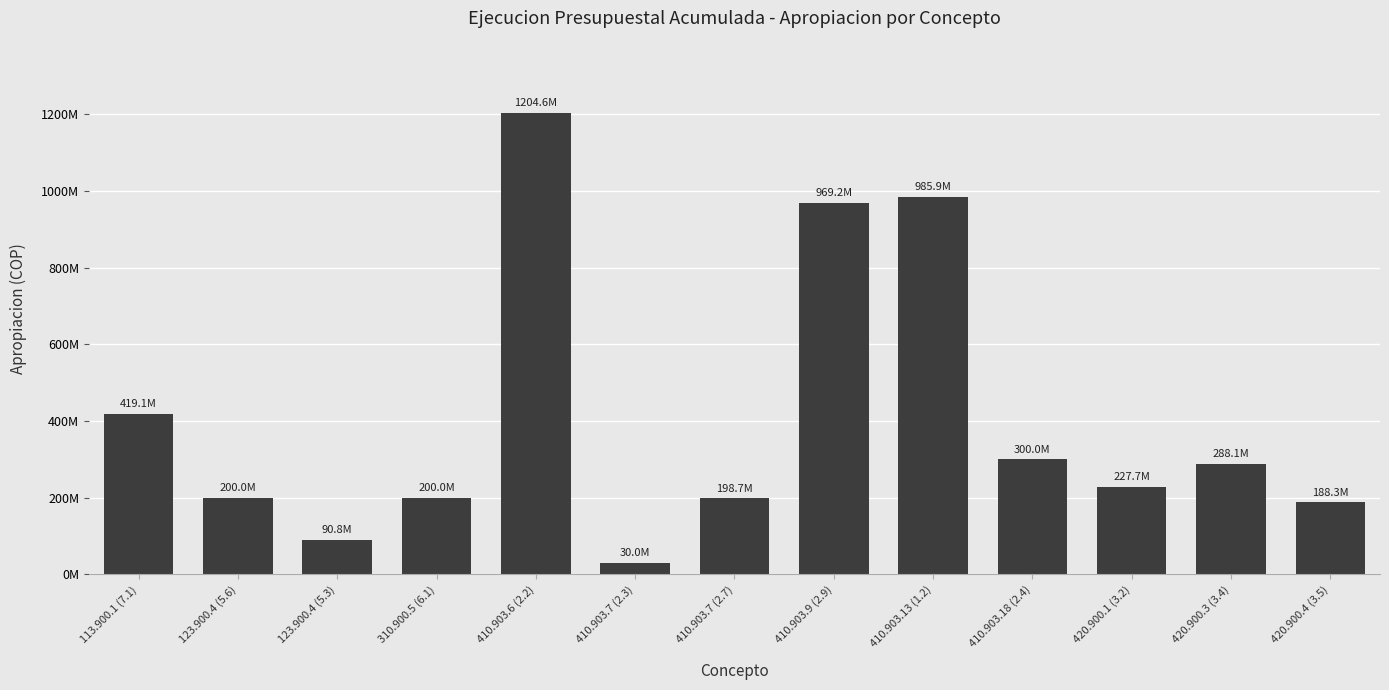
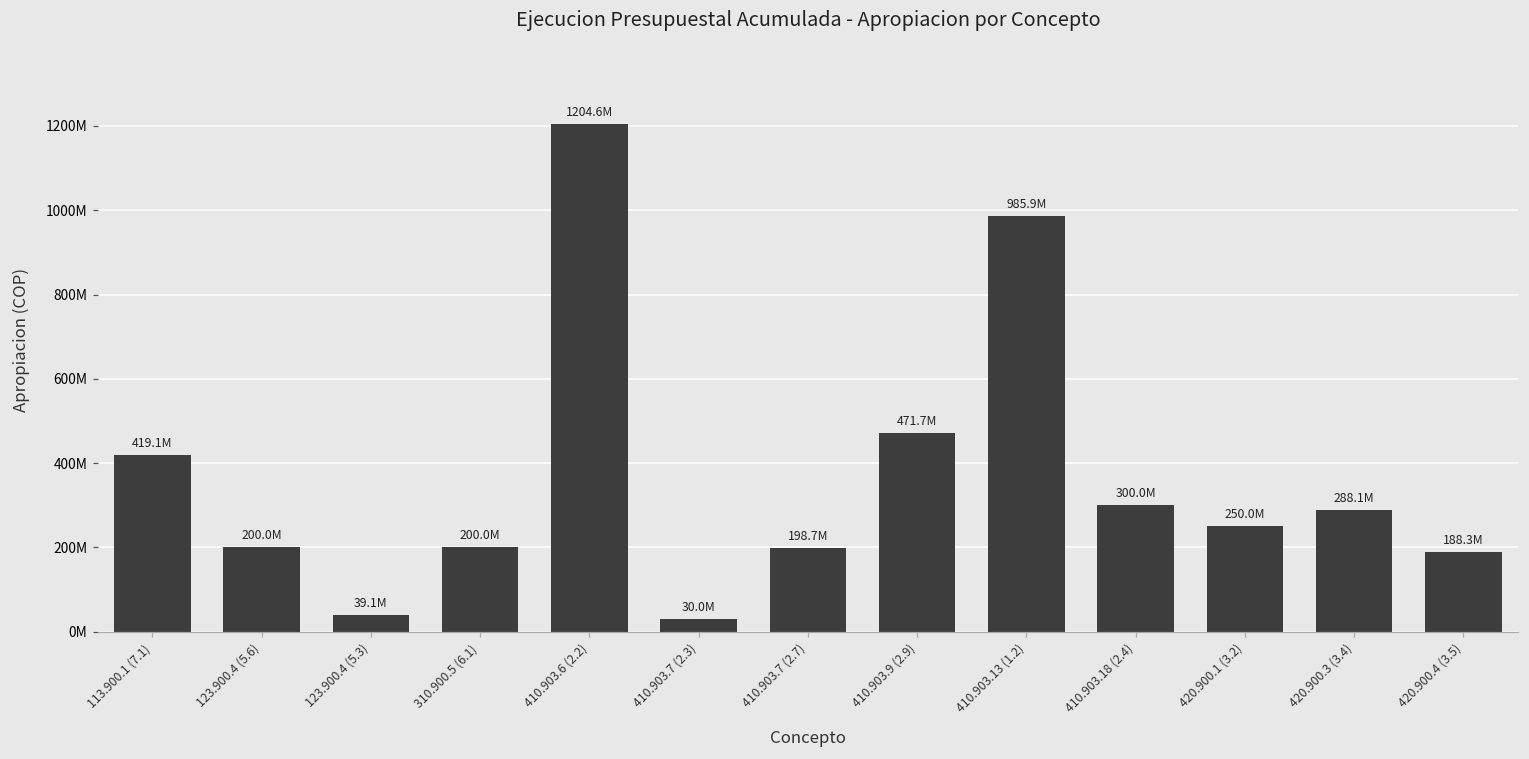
  {
    "113.900.1 (7.1)": "419.1M",
    "123.900.4 (5.6)": "200.0M",
-   "123.900.4 (5.3)": "90.8M",
+   "123.900.4 (5.3)": "39.1M",
    "310.900.5 (6.1)": "200.0M",
    "410.903.6 (2.2)": "1204.6M",
    "410.903.7 (2.3)": "30.0M",
    "410.903.7 (2.7)": "198.7M",
-   "410.903.9 (2.9)": "969.2M",
+   "410.903.9 (2.9)": "471.7M",
    "410.903.13 (1.2)": "985.9M",
    "410.903.18 (2.4)": "300.0M",
-   "420.900.1 (3.2)": "227.7M",
+   "420.900.1 (3.2)": "250.0M",
    "420.900.3 (3.4)": "288.1M",
    "420.900.4 (3.5)": "188.3M"
  }
